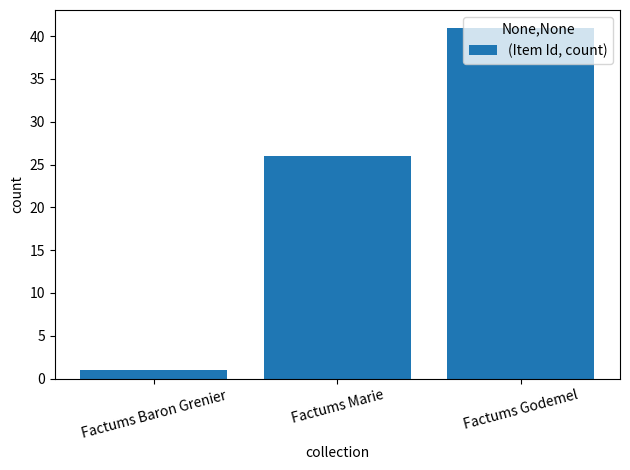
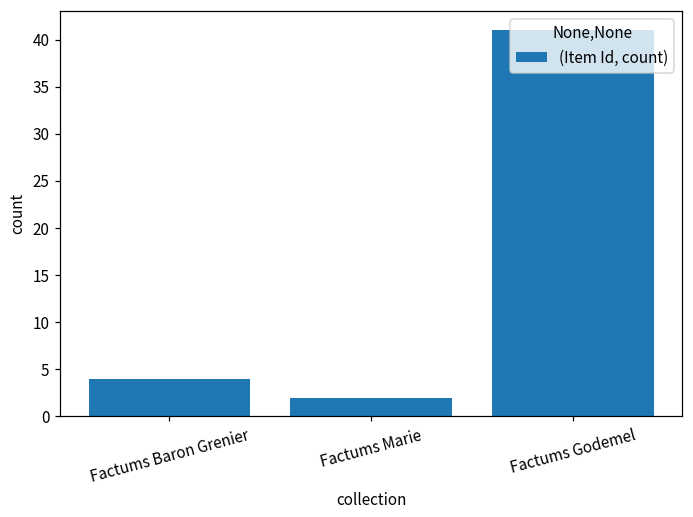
  {
-   "Factums Baron Grenier": 1,
-   "Factums Marie": 26
+   "Factums Baron Grenier": 4,
+   "Factums Marie": 2
  }
